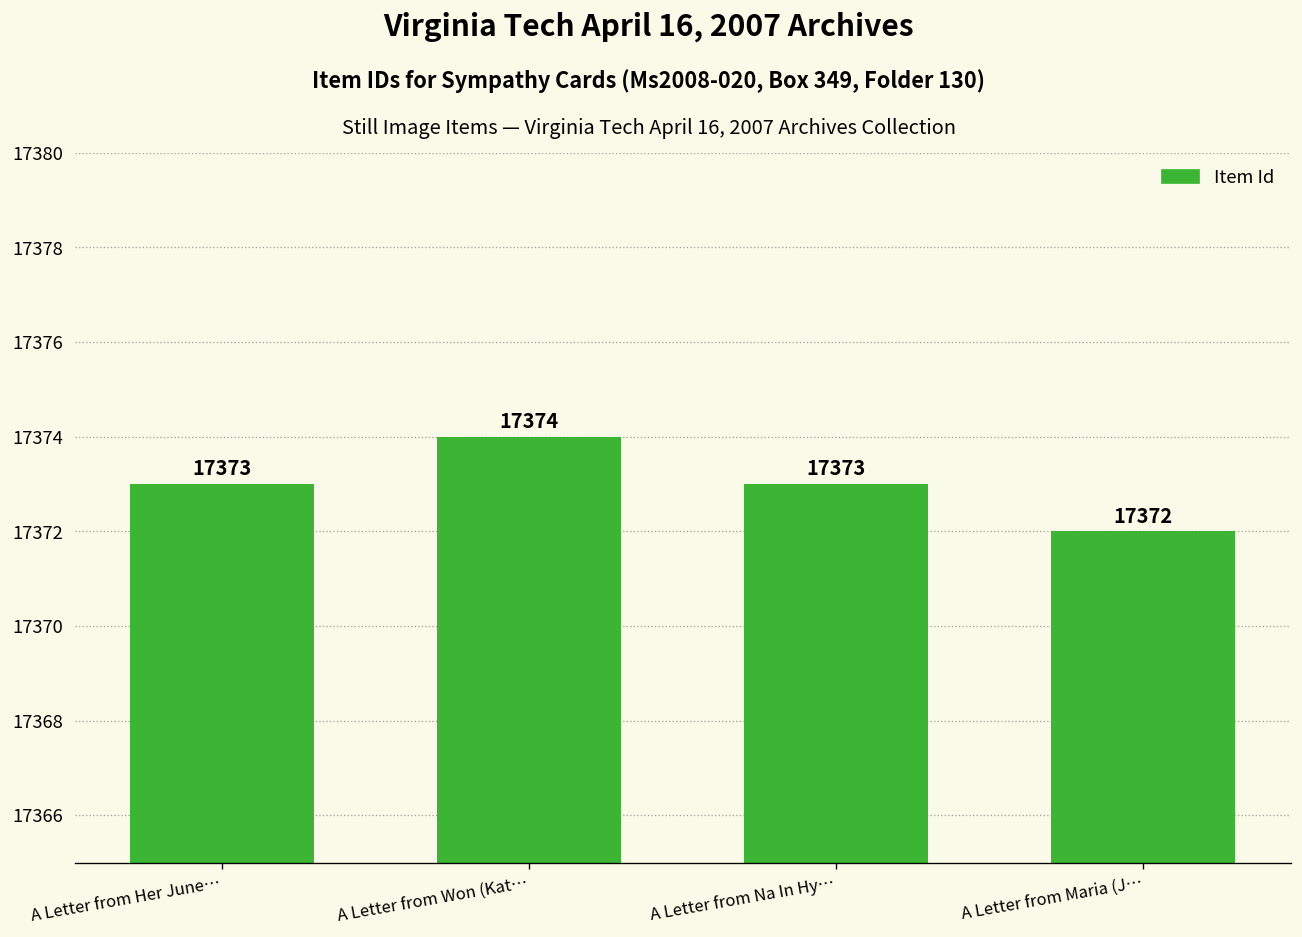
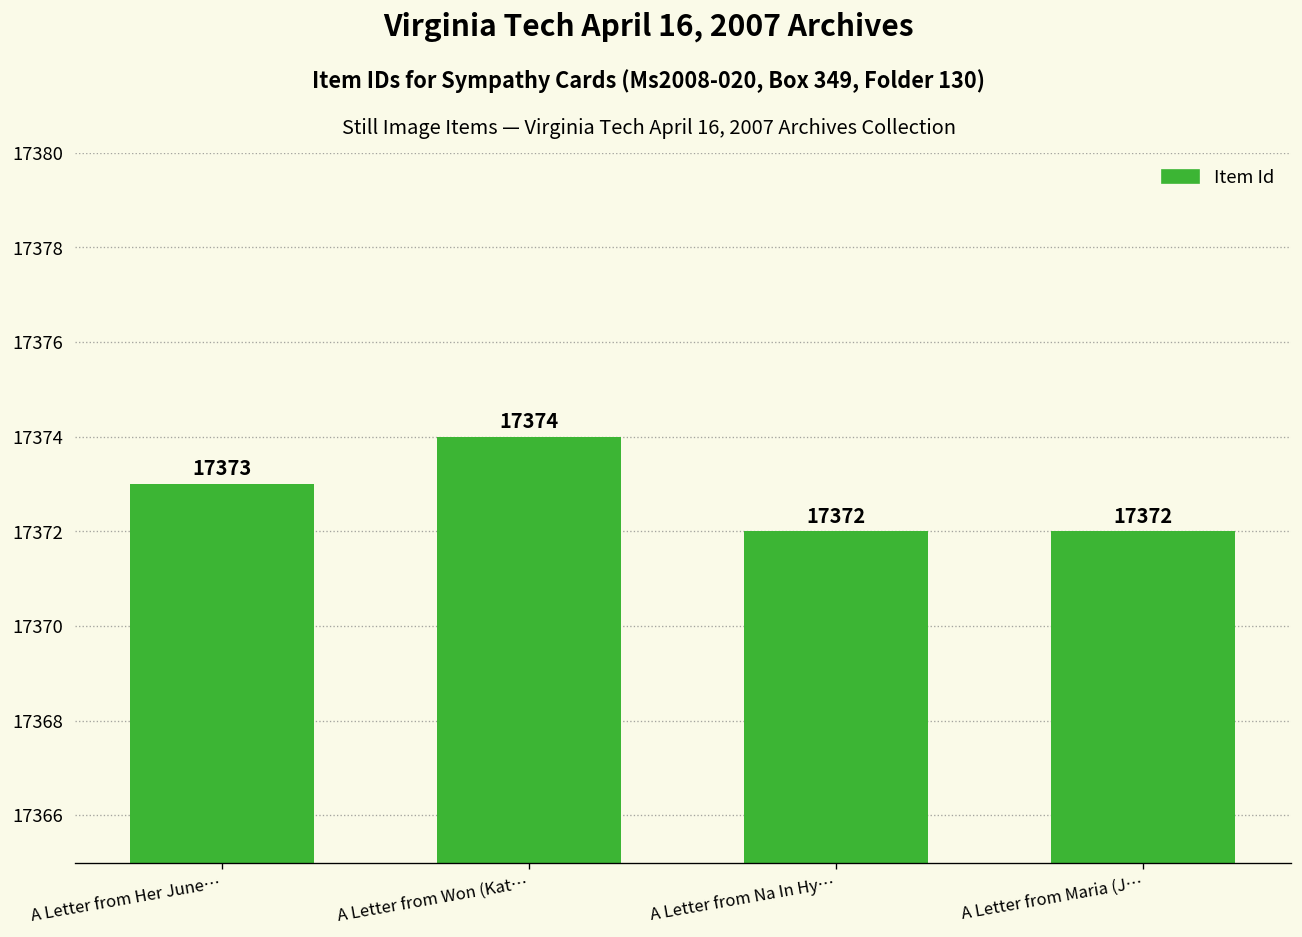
  {
    "A Letter from Her June…": 17373,
    "A Letter from Won (Kat…": 17374,
-   "A Letter from Na In Hy…": 17373,
+   "A Letter from Na In Hy…": 17372,
    "A Letter from Maria (J…": 17372
  }
